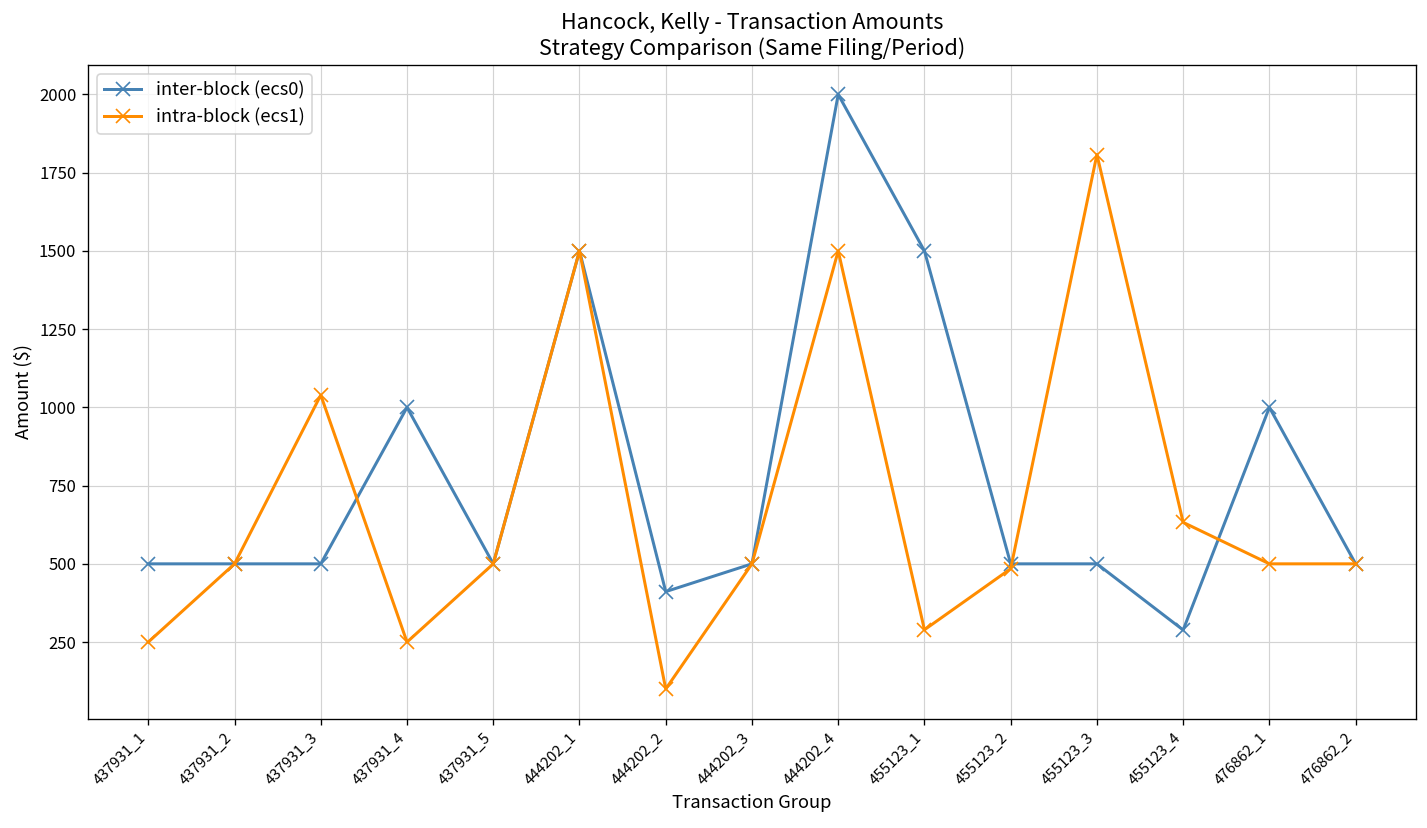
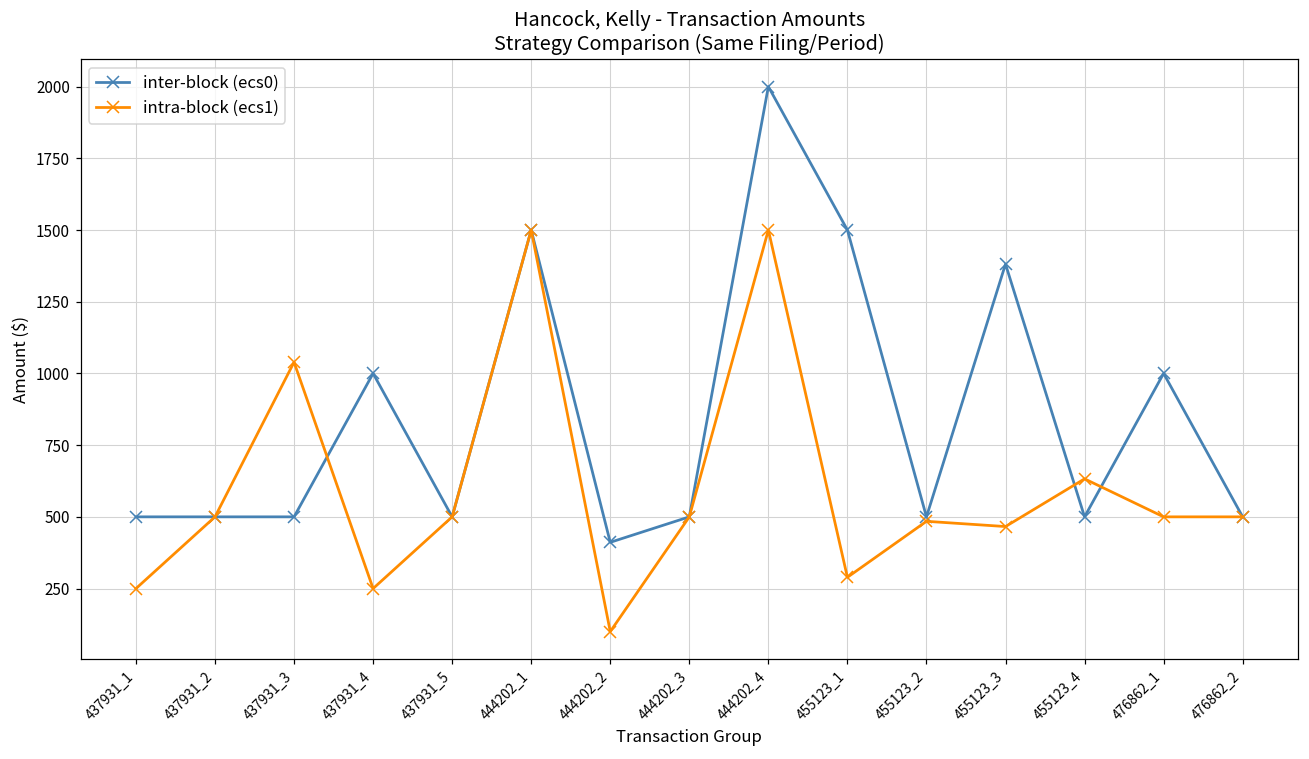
  {
    "inter-block (ecs0)": {
      "437931_1": 500,
      "437931_3": 500,
      "437931_4": 1000,
      "444202_2": 410,
      "444202_4": 2000,
      "455123_1": 1500,
      "455123_2": 500,
-     "455123_3": 500,
-     "455123_4": 290,
+     "455123_3": 1380,
+     "455123_4": 500,
      "476862_1": 1000
    },
    "intra-block (ecs1)": {
      "437931_1": 250,
      "437931_3": 1040,
      "437931_4": 250,
      "444202_2": 100,
      "444202_4": 1500,
      "455123_1": 290,
      "455123_2": 480,
-     "455123_3": 1810,
+     "455123_3": 470,
      "455123_4": 630,
      "476862_1": 500
    }
  }
